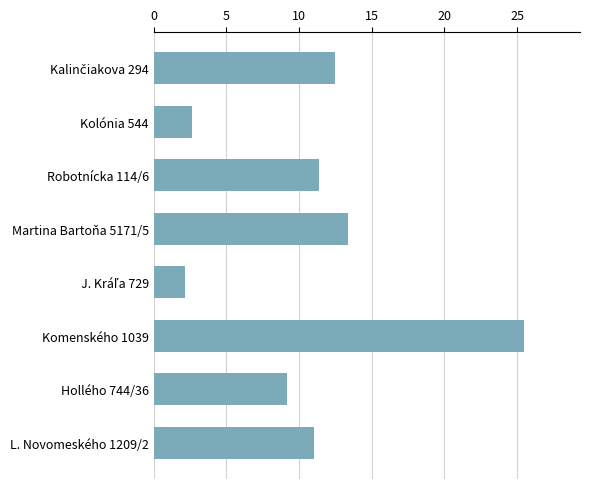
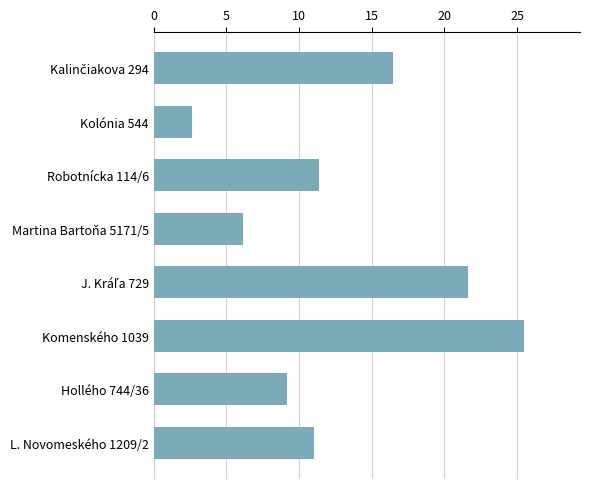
  {
-   "Kalinčiakova 294": 12.5,
+   "Kalinčiakova 294": 16.4,
    "Kolónia 544": 2.6,
    "Robotnícka 114/6": 11.4,
-   "Martina Bartoňa 5171/5": 13.4,
-   "J. Kráľa 729": 2.1,
+   "Martina Bartoňa 5171/5": 6.1,
+   "J. Kráľa 729": 21.6,
    "Komenského 1039": 25.5,
    "Hollého 744/36": 9.2,
    "L. Novomeského 1209/2": 11.0
  }
